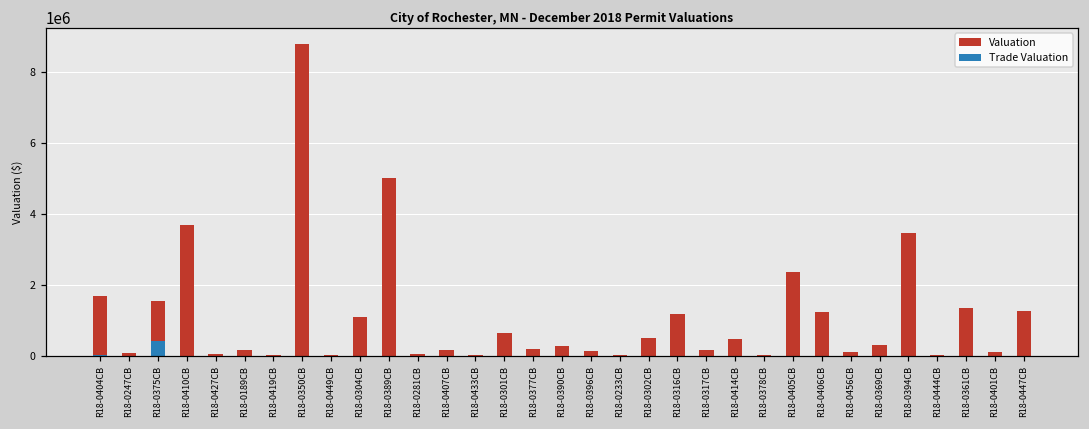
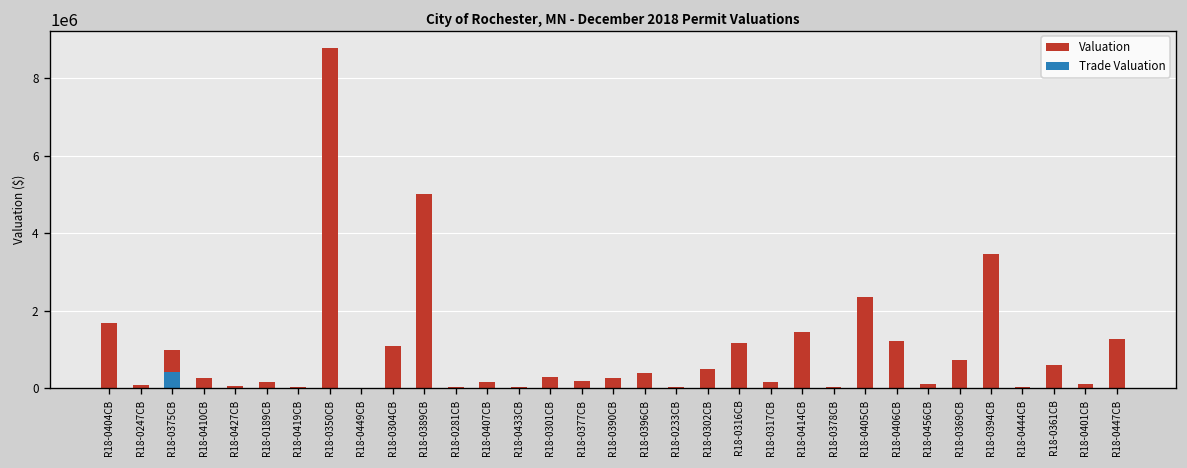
  {
    "Valuation": {
      "R18-0404CB": 1700000,
      "R18-0247CB": 100000,
-     "R18-0375CB": 1500000,
-     "R18-0410CB": 3700000,
+     "R18-0375CB": 1000000,
+     "R18-0410CB": 300000,
      "R18-0189CB": 200000,
      "R18-0350CB": 8800000,
      "R18-0304CB": 1100000,
      "R18-0389CB": 5000000,
      "R18-0407CB": 100000,
-     "R18-0301CB": 700000,
+     "R18-0301CB": 300000,
      "R18-0377CB": 200000,
      "R18-0390CB": 300000,
-     "R18-0396CB": 100000,
+     "R18-0396CB": 400000,
      "R18-0302CB": 500000,
      "R18-0316CB": 1200000,
      "R18-0317CB": 200000,
-     "R18-0414CB": 500000,
+     "R18-0414CB": 1400000,
      "R18-0405CB": 2400000,
      "R18-0406CB": 1200000,
      "R18-0456CB": 100000,
-     "R18-0369CB": 300000,
+     "R18-0369CB": 700000,
      "R18-0394CB": 3500000,
-     "R18-0361CB": 1300000,
+     "R18-0361CB": 600000,
      "R18-0401CB": 100000,
      "R18-0447CB": 1300000
    },
    "Trade Valuation": {
      "R18-0419CB": 0,
      "R18-0350CB": 0,
      "R18-0449CB": 0,
      "R18-0304CB": 0,
      "R18-0389CB": 0,
      "R18-0281CB": 0,
      "R18-0407CB": 0,
      "R18-0433CB": 0,
      "R18-0301CB": 0,
      "R18-0377CB": 0,
      "R18-0390CB": 0,
      "R18-0396CB": 0,
      "R18-0233CB": 0,
      "R18-0302CB": 0,
      "R18-0316CB": 0,
      "R18-0317CB": 0,
      "R18-0414CB": 0,
      "R18-0378CB": 0,
      "R18-0405CB": 0,
      "R18-0406CB": 0,
      "R18-0456CB": 0,
      "R18-0369CB": 0,
      "R18-0394CB": 0,
      "R18-0444CB": 0,
      "R18-0361CB": 0,
      "R18-0401CB": 0,
      "R18-0447CB": 0
    }
  }
